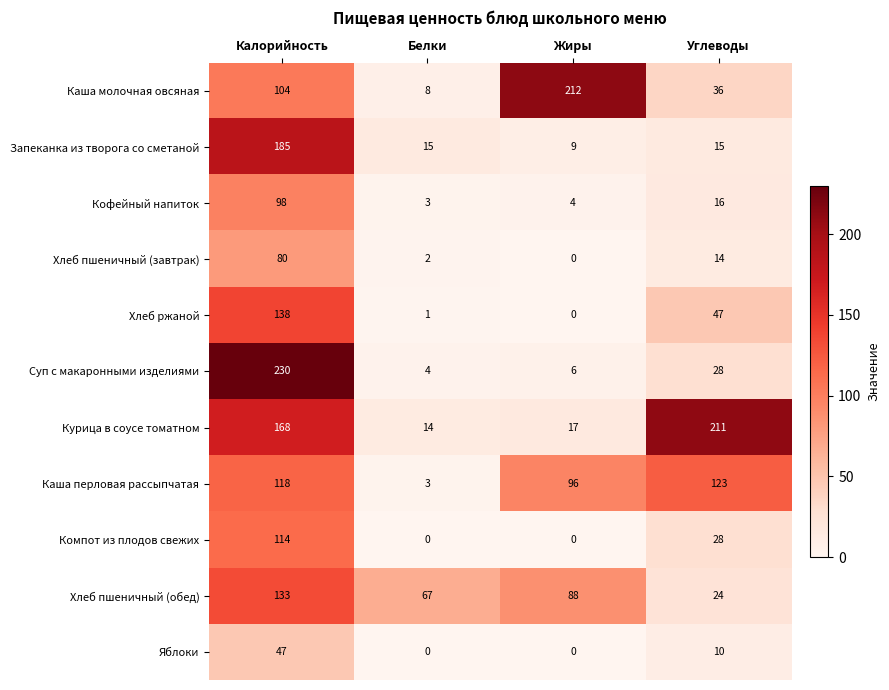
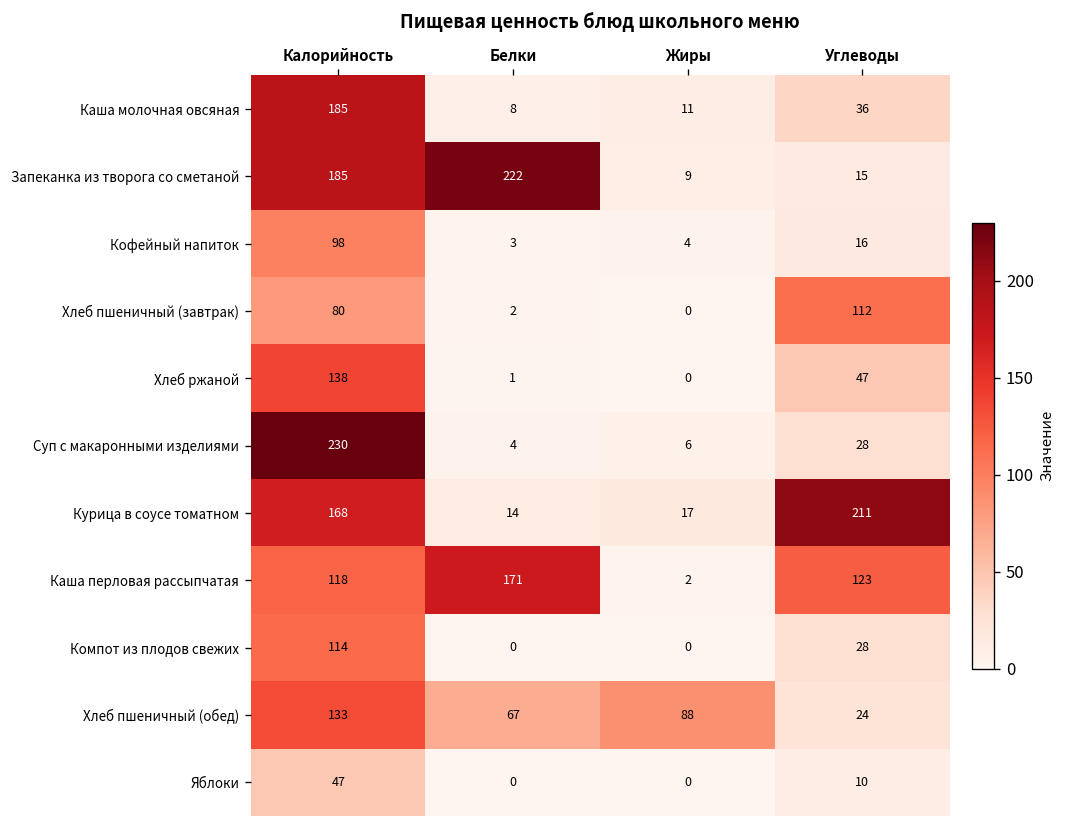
  {
    "Каша молочная овсяная": {
-     "Калорийность": 104,
+     "Калорийность": 185,
      "Белки": 8,
-     "Жиры": 212,
+     "Жиры": 11,
      "Углеводы": 36
    },
    "Запеканка из творога со сметаной": {
      "Калорийность": 185,
-     "Белки": 15,
+     "Белки": 222,
      "Жиры": 9,
      "Углеводы": 15
    },
    "Кофейный напиток": {
      "Калорийность": 98,
      "Белки": 3,
      "Жиры": 4,
      "Углеводы": 16
    },
    "Хлеб пшеничный (завтрак)": {
      "Калорийность": 80,
      "Белки": 2,
      "Жиры": 0,
-     "Углеводы": 14
+     "Углеводы": 112
    },
    "Хлеб ржаной": {
      "Калорийность": 138,
      "Белки": 1,
      "Жиры": 0,
      "Углеводы": 47
    },
    "Суп с макаронными изделиями": {
      "Калорийность": 230,
      "Белки": 4,
      "Жиры": 6,
      "Углеводы": 28
    },
    "Курица в соусе томатном": {
      "Калорийность": 168,
      "Белки": 14,
      "Жиры": 17,
      "Углеводы": 211
    },
    "Каша перловая рассыпчатая": {
      "Калорийность": 118,
-     "Белки": 3,
-     "Жиры": 96,
+     "Белки": 171,
+     "Жиры": 2,
      "Углеводы": 123
    },
    "Компот из плодов свежих": {
      "Калорийность": 114,
      "Белки": 0,
      "Жиры": 0,
      "Углеводы": 28
    },
    "Хлеб пшеничный (обед)": {
      "Калорийность": 133,
      "Белки": 67,
      "Жиры": 88,
      "Углеводы": 24
    },
    "Яблоки": {
      "Калорийность": 47,
      "Белки": 0,
      "Жиры": 0,
      "Углеводы": 10
    }
  }
